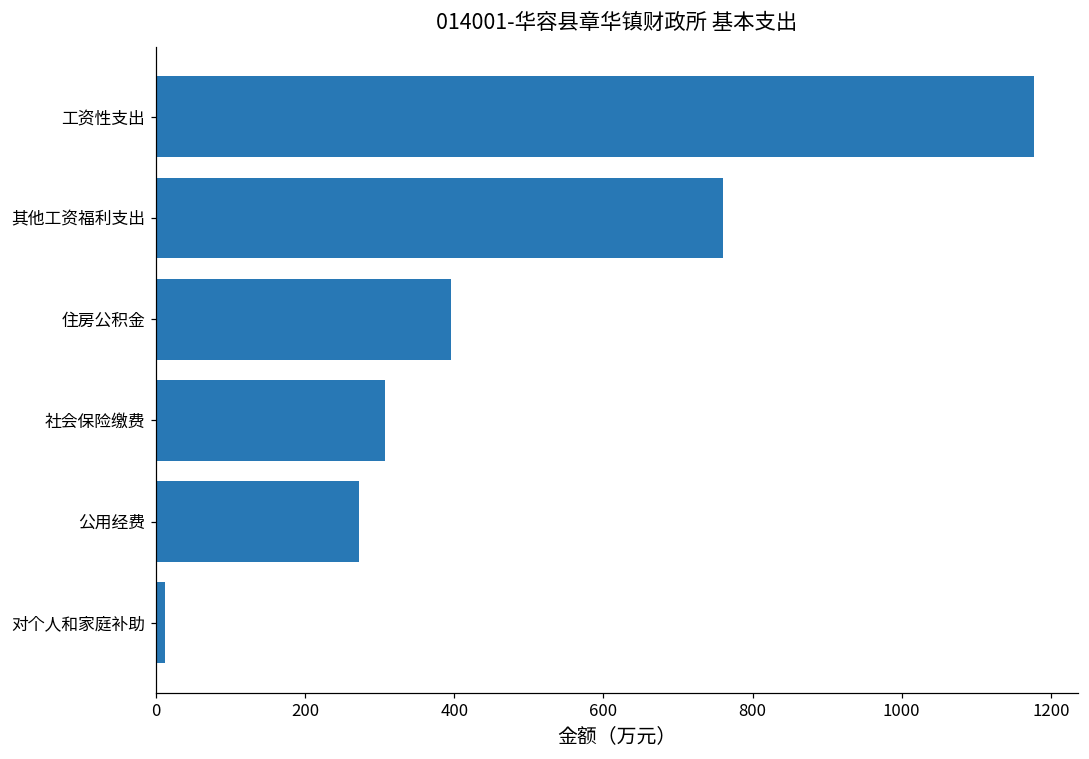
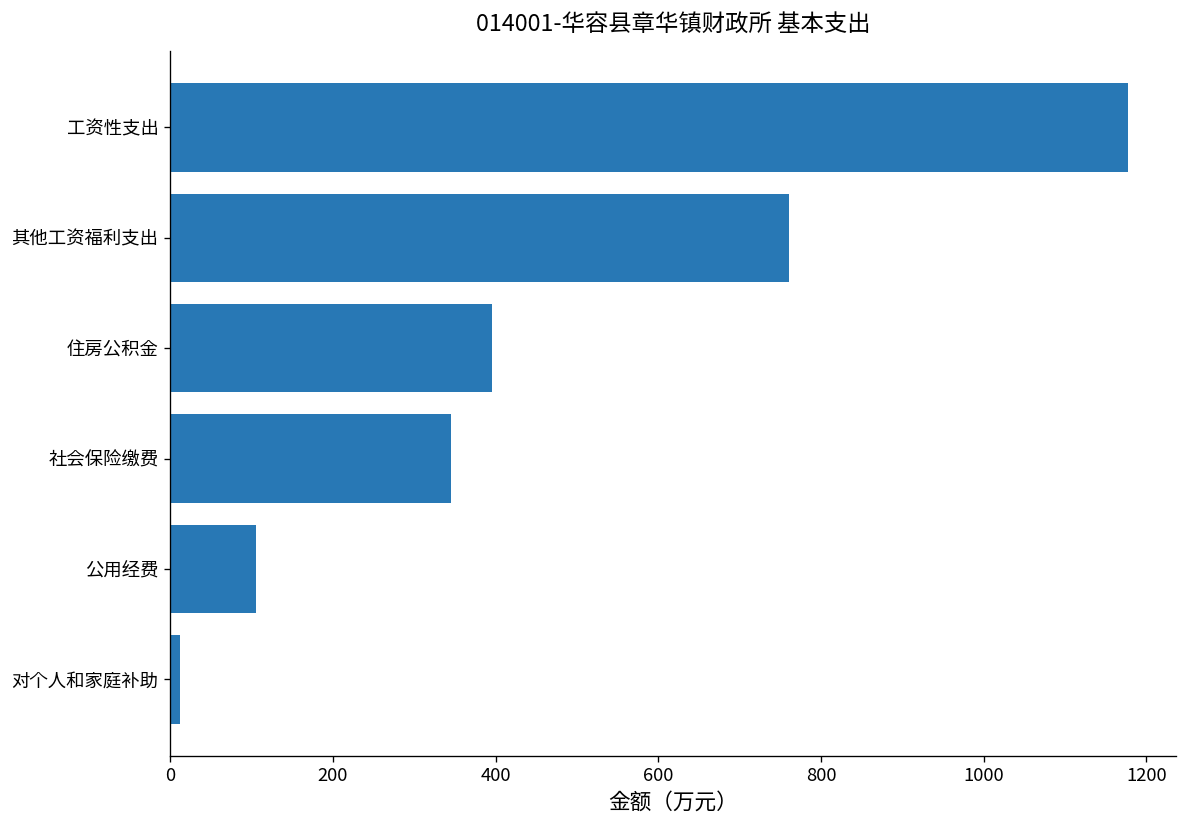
  {
    "工资性支出": 1180,
    "其他工资福利支出": 760,
    "住房公积金": 400,
-   "社会保险缴费": 310,
-   "公用经费": 270,
+   "社会保险缴费": 350,
+   "公用经费": 110,
    "对个人和家庭补助": 10
  }
